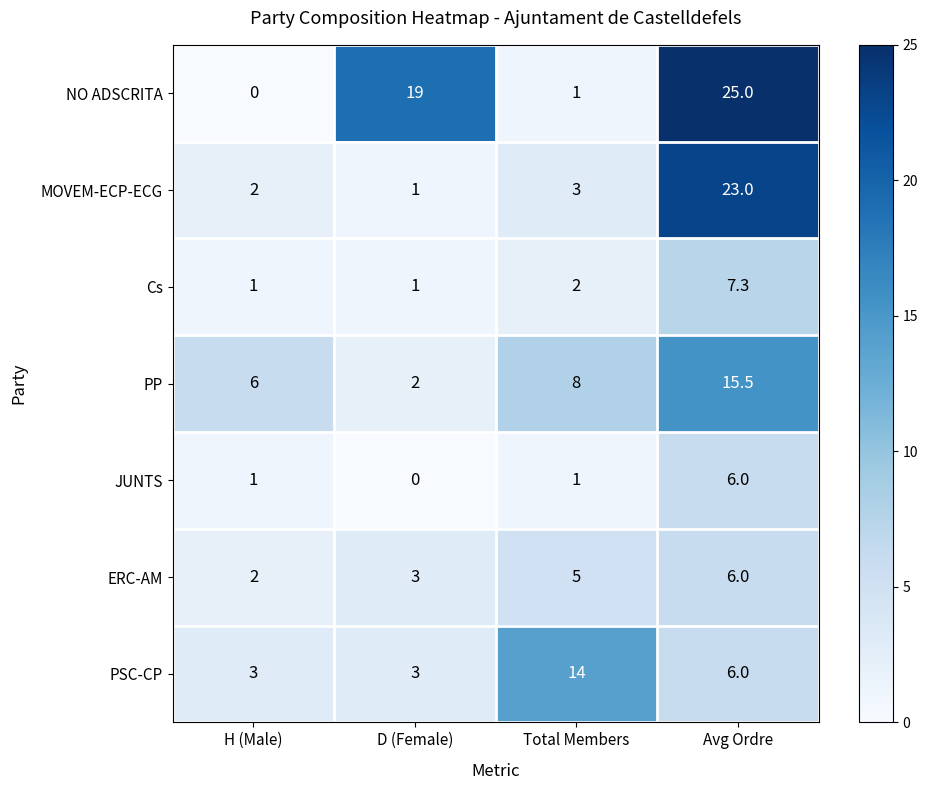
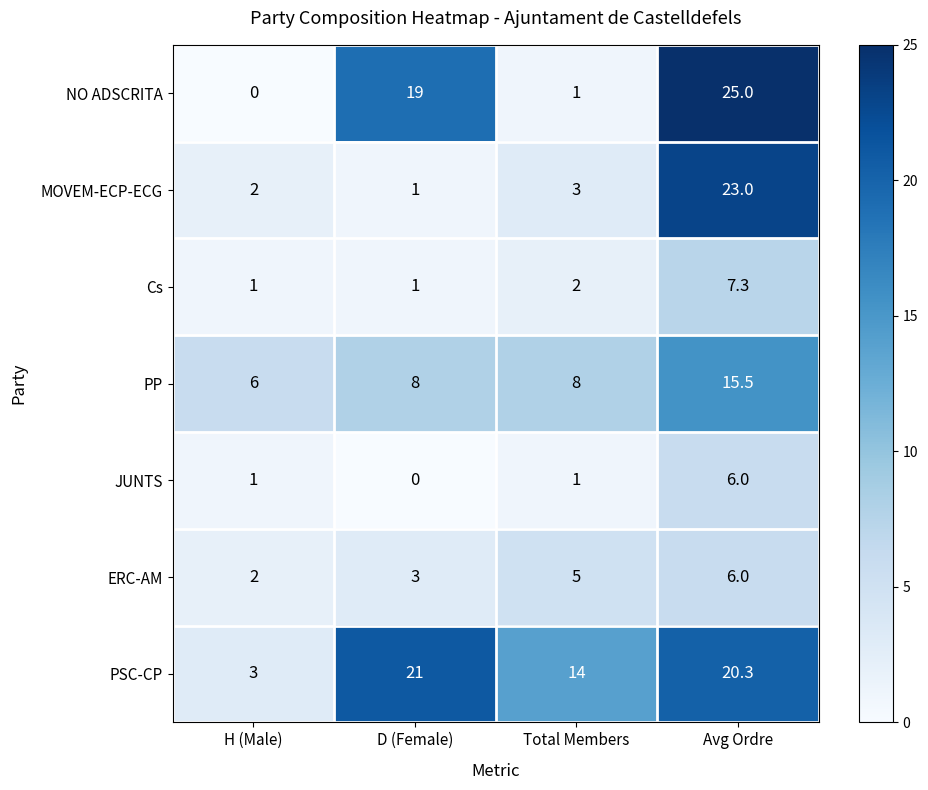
  {
    "NO ADSCRITA": {
      "H (Male)": 0,
      "D (Female)": 19,
      "Total Members": 1,
      "Avg Ordre": 25.0
    },
    "MOVEM-ECP-ECG": {
      "H (Male)": 2,
      "D (Female)": 1,
      "Total Members": 3,
      "Avg Ordre": 23.0
    },
    "Cs": {
      "H (Male)": 1,
      "D (Female)": 1,
      "Total Members": 2,
      "Avg Ordre": 7.3
    },
    "PP": {
      "H (Male)": 6,
-     "D (Female)": 2,
+     "D (Female)": 8,
      "Total Members": 8,
      "Avg Ordre": 15.5
    },
    "JUNTS": {
      "H (Male)": 1,
      "D (Female)": 0,
      "Total Members": 1,
      "Avg Ordre": 6.0
    },
    "ERC-AM": {
      "H (Male)": 2,
      "D (Female)": 3,
      "Total Members": 5,
      "Avg Ordre": 6.0
    },
    "PSC-CP": {
      "H (Male)": 3,
-     "D (Female)": 3,
+     "D (Female)": 21,
      "Total Members": 14,
-     "Avg Ordre": 6.0
+     "Avg Ordre": 20.3
    }
  }
